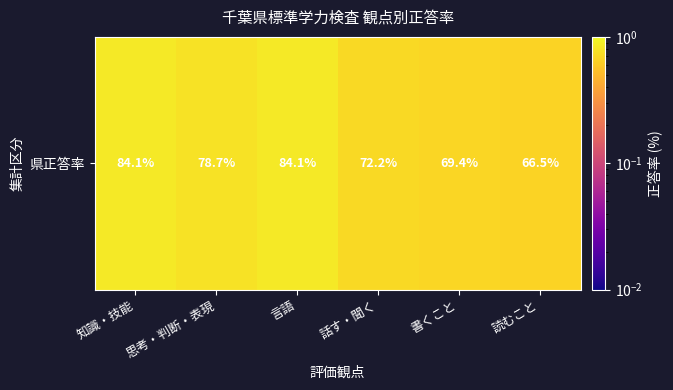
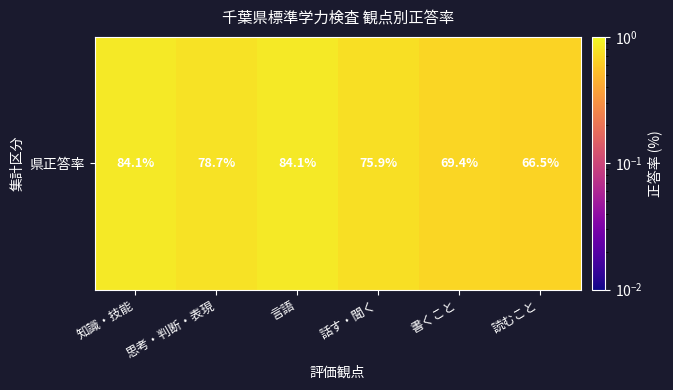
  {
    "県正答率": {
      "知識・技能": "84.1%",
      "思考・判断・表現": "78.7%",
      "言語": "84.1%",
-     "話す・聞く": "72.2%",
+     "話す・聞く": "75.9%",
      "書くこと": "69.4%",
      "読むこと": "66.5%"
    }
  }
